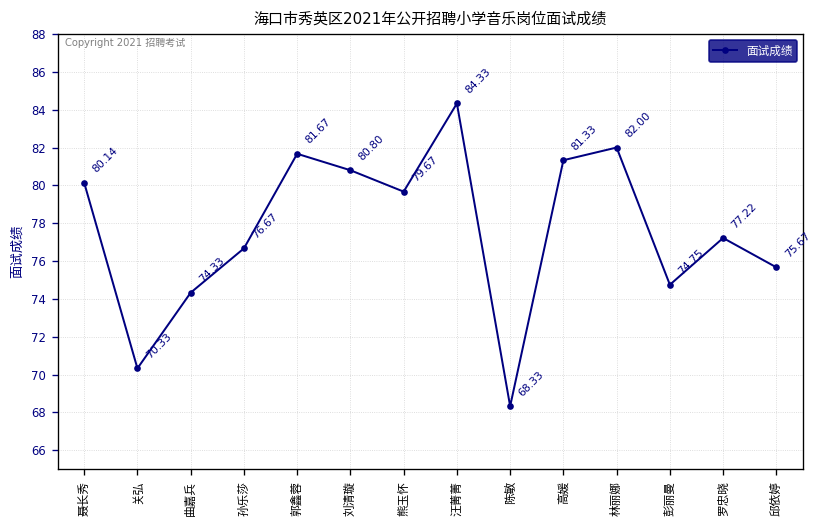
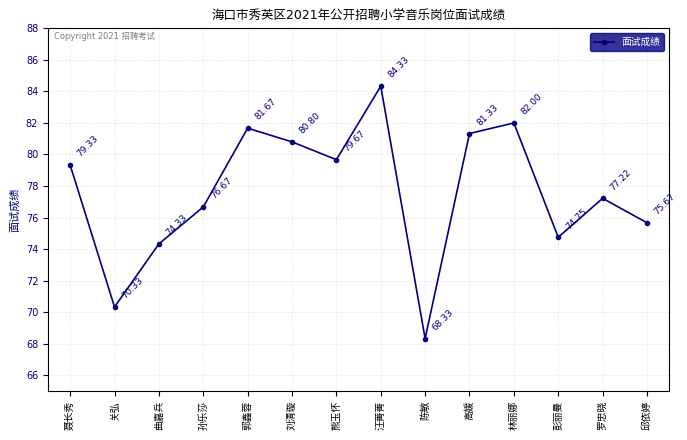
  {
-   "聂长秀": 80.14,
+   "聂长秀": 79.33,
    "关弘": 70.33,
    "曲嘉兵": 74.33,
    "孙乐莎": 76.67,
    "郭鑫蓉": 81.67,
    "刘清璇": 80.80,
    "熊玉怀": 79.67,
    "汪菁菁": 84.33,
    "陈敏": 68.33,
    "高媛": 81.33,
    "林丽娜": 82.00,
    "彭丽曼": 74.75,
    "罗忠晓": 77.22,
    "邱依婷": 75.67
  }
